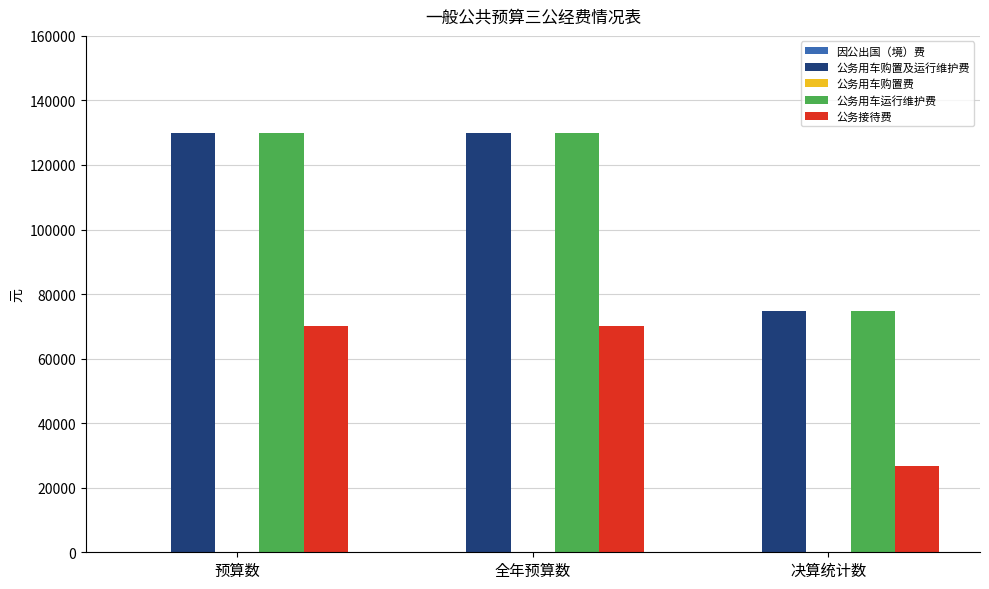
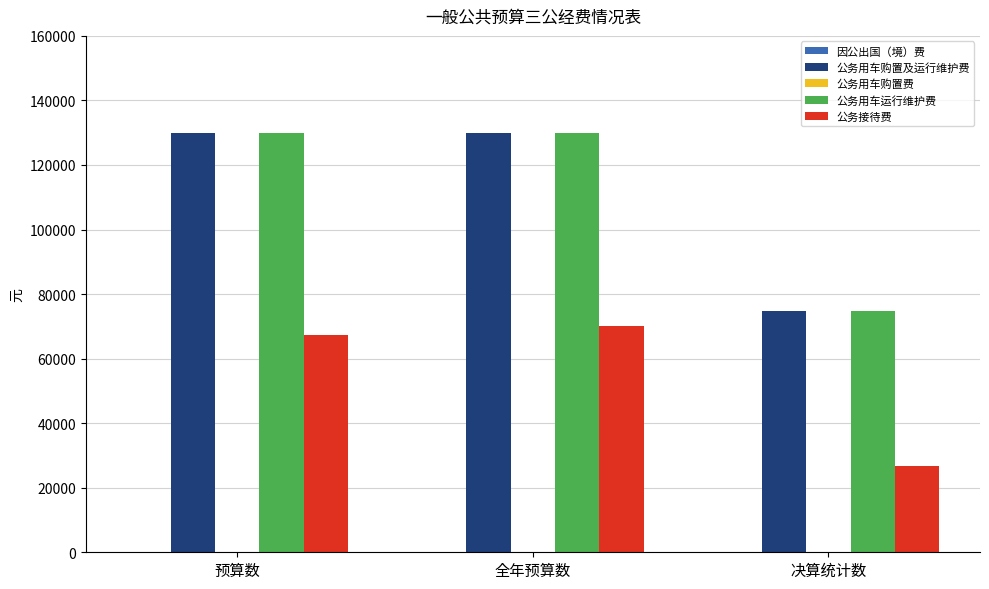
  {
    "因公出国（境）费": {
      "预算数": 0,
      "全年预算数": 0,
      "决算统计数": 0
    },
    "公务用车购置及运行维护费": {
      "预算数": 130000,
      "全年预算数": 130000,
      "决算统计数": 75000
    },
    "公务用车购置费": {
      "预算数": 0,
      "全年预算数": 0,
      "决算统计数": 0
    },
    "公务用车运行维护费": {
      "预算数": 130000,
      "全年预算数": 130000,
      "决算统计数": 75000
    },
    "公务接待费": {
-     "预算数": 70000,
+     "预算数": 67000,
      "全年预算数": 70000,
      "决算统计数": 27000
    }
  }
